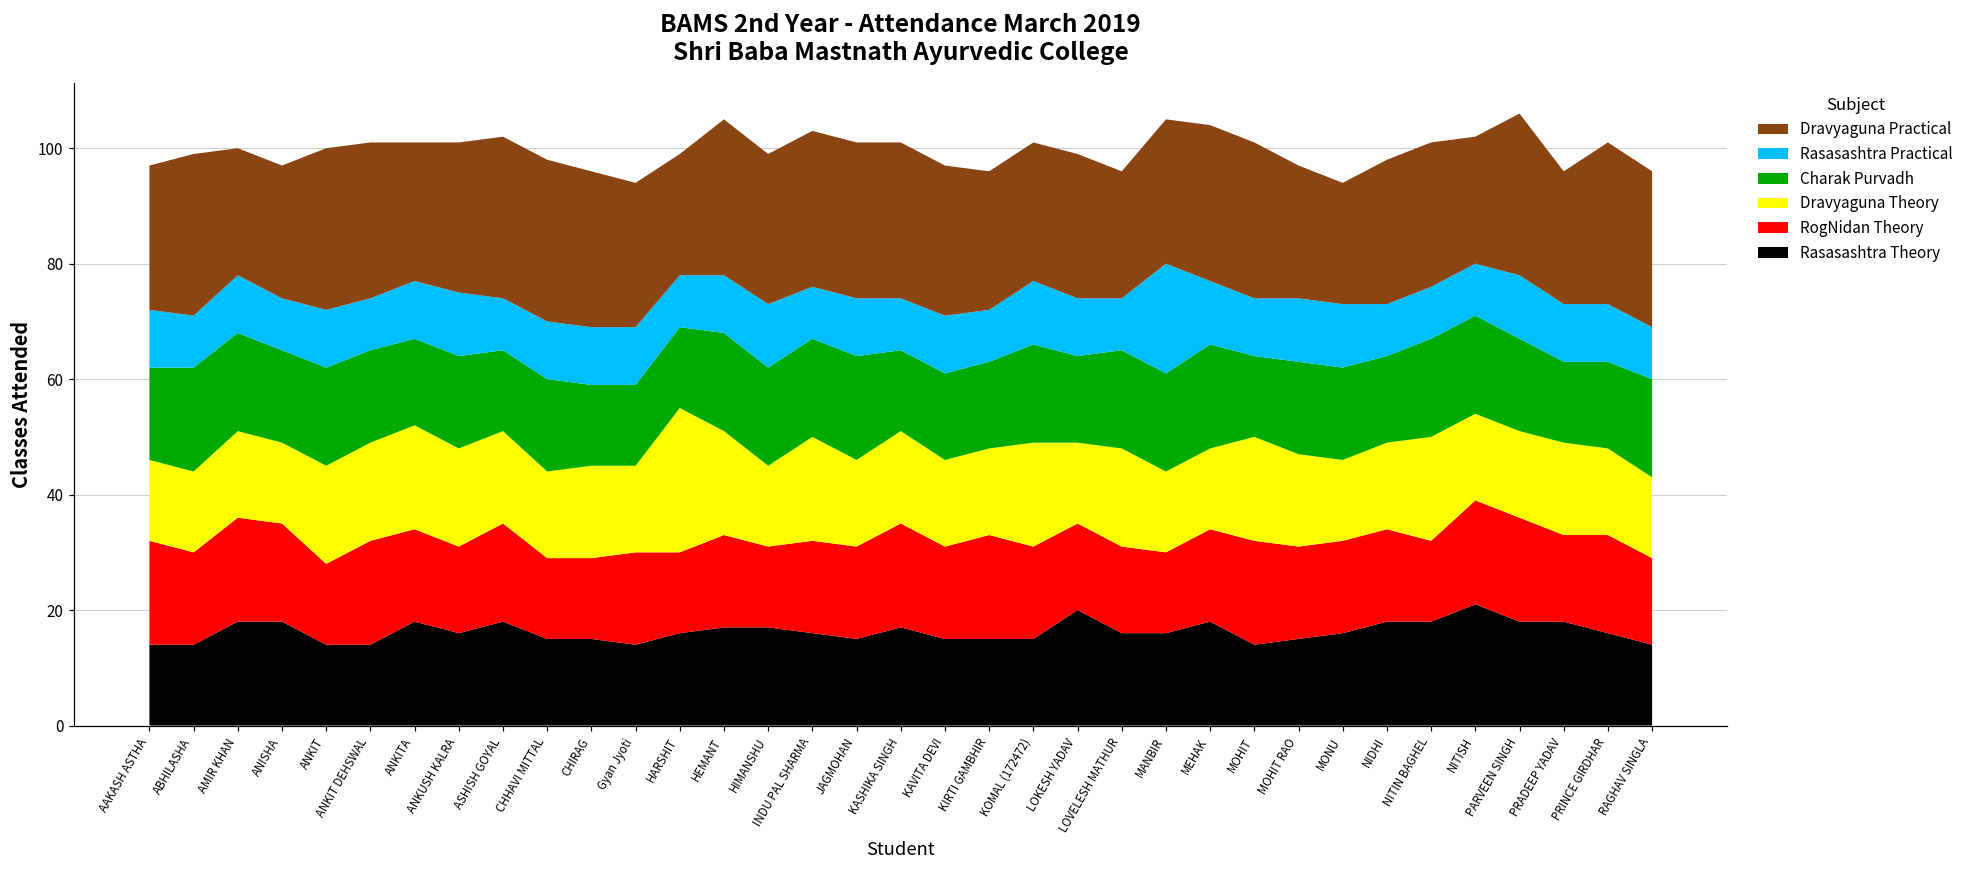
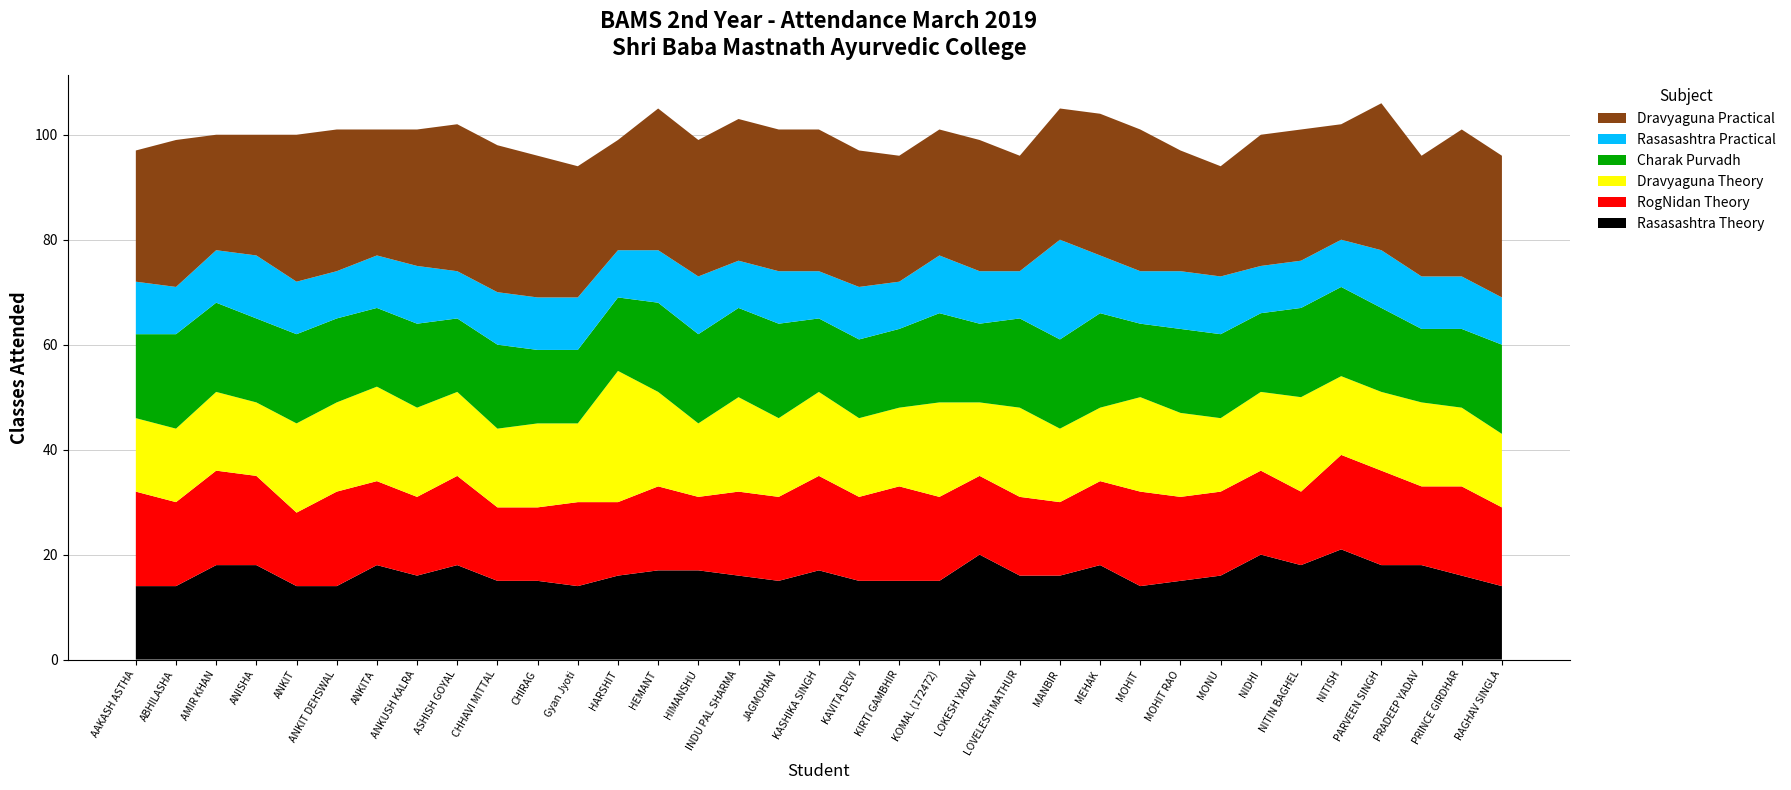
  {
    "Rasasashtra Theory": {
-     "NIDHI": 18
+     "NIDHI": 20
    },
    "Rasasashtra Practical": {
-     "ANISHA": 9
+     "ANISHA": 12
    },
    "Dravyaguna Practical": {
      "AAKASH ASTHA": 25,
      "ABHILASHA": 28,
      "AMIR KHAN": 22,
      "ANISHA": 23,
      "ANKIT": 28,
      "ANKIT DEHSWAL": 27,
      "ANKITA": 24,
      "ANKUSH KALRA": 26,
      "ASHISH GOYAL": 28,
      "CHHAVI MITTAL": 28,
      "CHIRAG": 27,
      "Gyan Jyoti": 25,
      "HARSHIT": 21,
      "HEMANT": 27,
      "HIMANSHU": 26,
      "INDU PAL SHARMA": 27,
      "JAGMOHAN": 27,
      "KASHIKA SINGH": 27,
      "KAVITA DEVI": 26,
      "KIRTI GAMBHIR": 24,
      "KOMAL (172472)": 24,
      "LOKESH YADAV": 25,
      "LOVELESH MATHUR": 22,
      "MANBIR": 25,
      "MEHAK": 27,
      "MOHIT": 27,
      "MOHIT RAO": 23,
      "MONU": 21,
      "NIDHI": 25,
      "NITIN BAGHEL": 25,
      "NITISH": 22,
      "PARVEEN SINGH": 28,
      "PRADEEP YADAV": 23,
      "PRINCE GIRDHAR": 28,
      "RAGHAV SINGLA": 27
    }
  }
